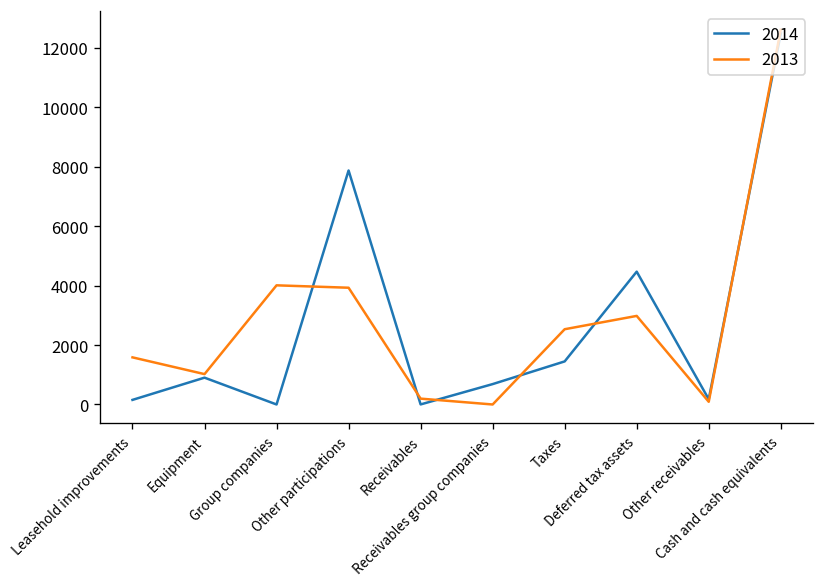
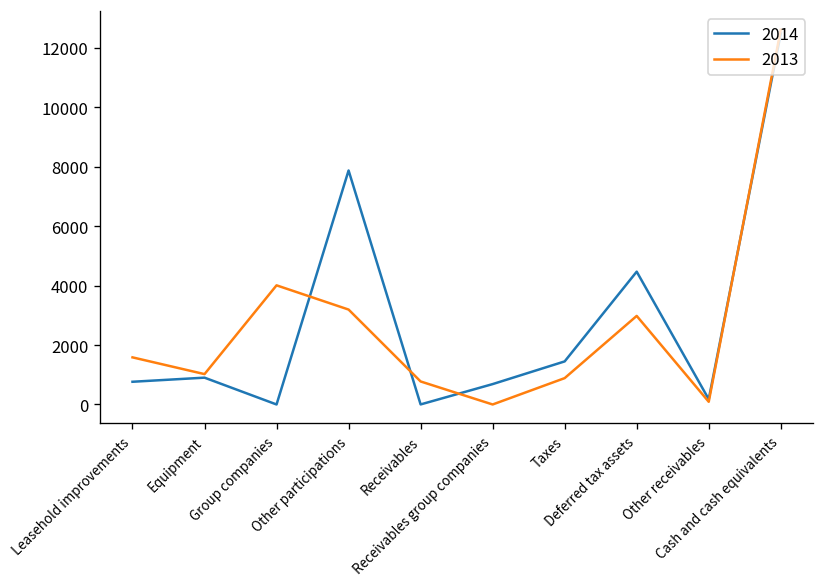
  {
    "2014": {
-     "Leasehold improvements": 200,
+     "Leasehold improvements": 800,
      "Equipment": 900,
      "Group companies": 0,
      "Other participations": 7900,
      "Receivables": 0,
      "Receivables group companies": 700,
      "Taxes": 1400,
      "Deferred tax assets": 4500
    },
    "2013": {
      "Leasehold improvements": 1600,
      "Equipment": 1000,
      "Group companies": 4000,
-     "Other participations": 3900,
-     "Receivables": 200,
+     "Other participations": 3200,
+     "Receivables": 800,
      "Receivables group companies": 0,
-     "Taxes": 2500,
+     "Taxes": 900,
      "Deferred tax assets": 3000
    }
  }
